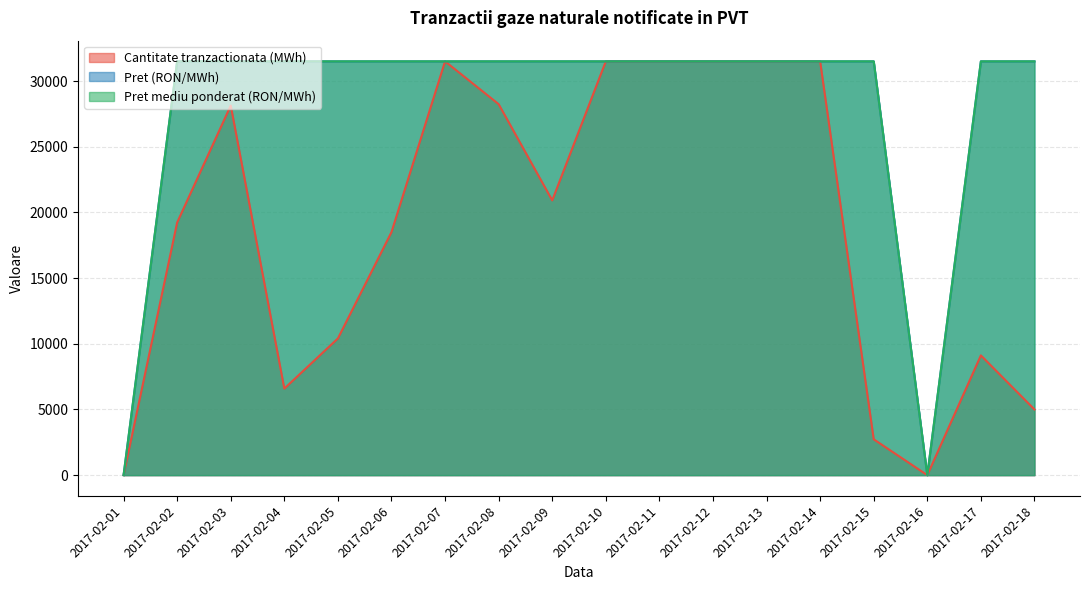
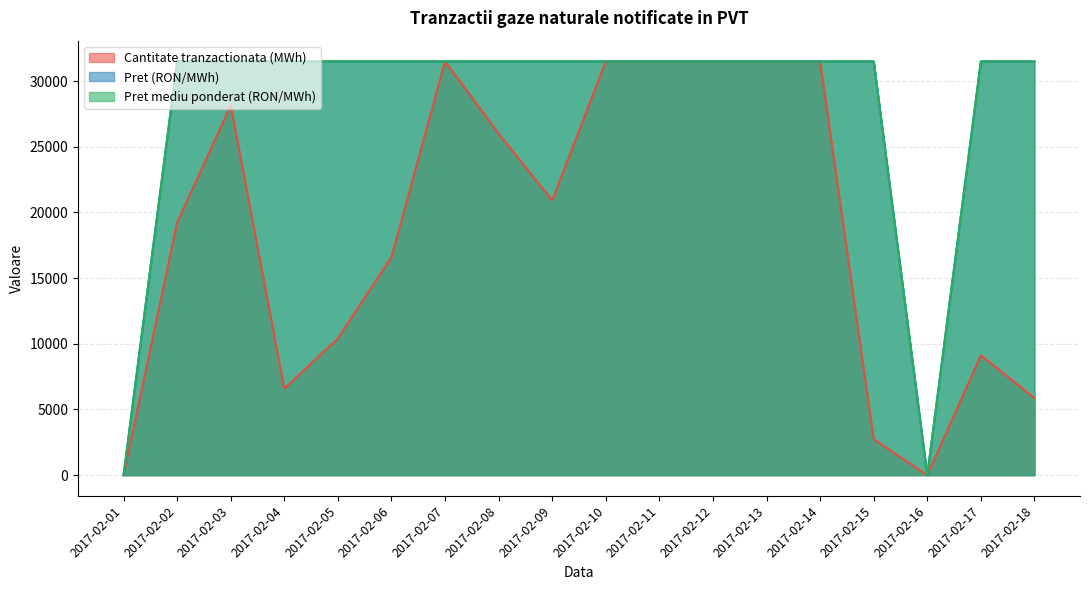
  {
    "Cantitate tranzactionata (MWh)": {
      "2017-02-02": 19200,
      "2017-02-04": 6600,
      "2017-02-05": 10400,
-     "2017-02-06": 18500,
-     "2017-02-08": 28200,
+     "2017-02-06": 16600,
+     "2017-02-08": 26000,
      "2017-02-09": 20900,
      "2017-02-15": 2700,
      "2017-02-17": 9100,
-     "2017-02-18": 5000
+     "2017-02-18": 5900
    },
    "Pret mediu ponderat (RON/MWh)": {
      "2017-02-05": 31500,
      "2017-02-06": 31500,
      "2017-02-08": 31500,
      "2017-02-09": 31500,
      "2017-02-15": 31500,
      "2017-02-17": 31500,
      "2017-02-18": 31500
    }
  }
